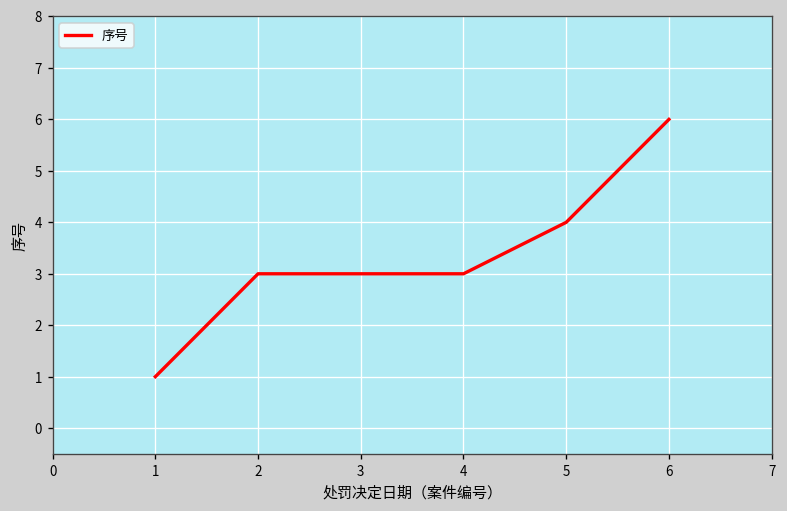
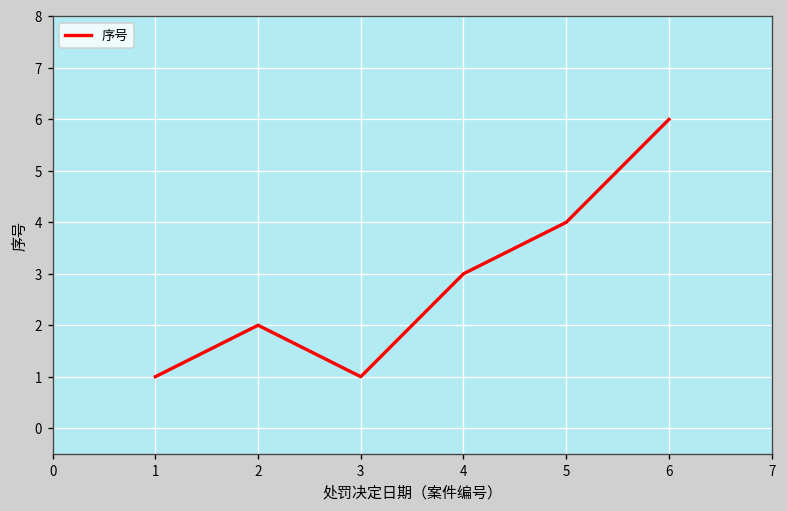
  {
    "1": 1,
-   "2": 3,
-   "3": 3,
+   "2": 2,
+   "3": 1,
    "4": 3,
    "5": 4,
    "6": 6
  }
